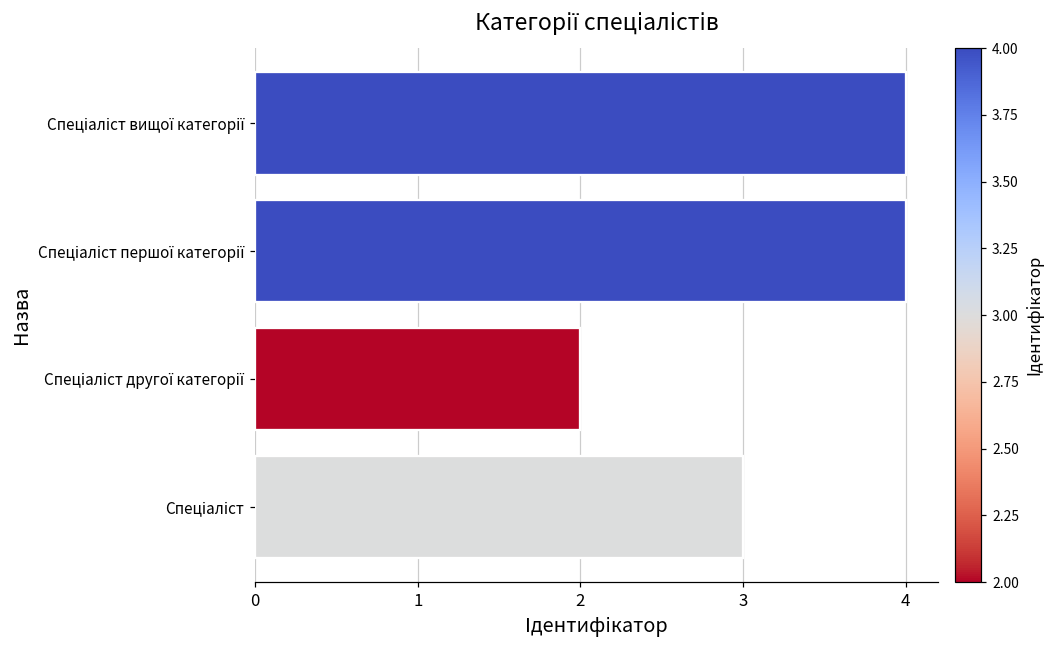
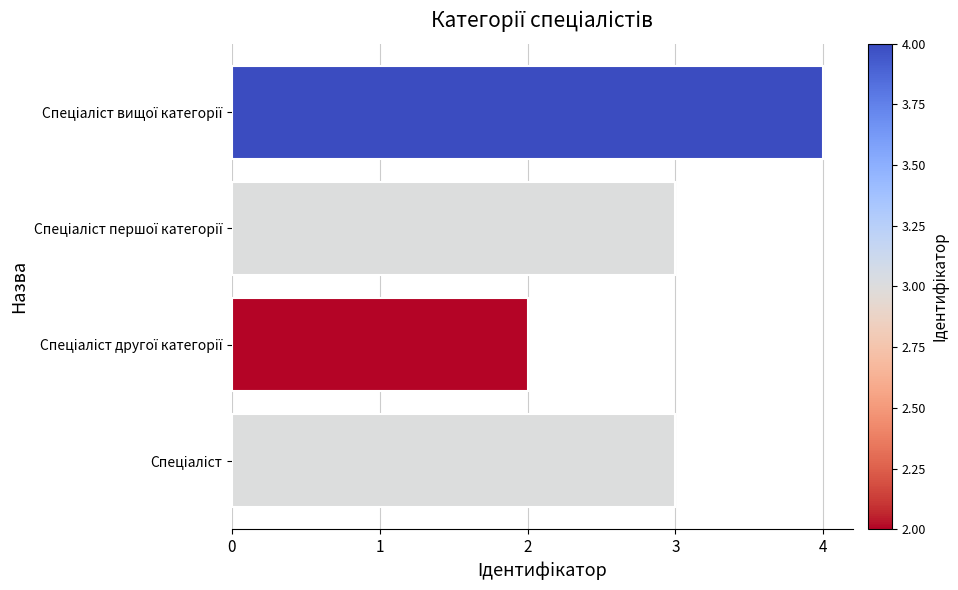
  {
    "Спеціаліст вищої категорії": 4,
-   "Спеціаліст першої категорії": 4,
+   "Спеціаліст першої категорії": 3,
    "Спеціаліст другої категорії": 2,
    "Спеціаліст": 3
  }
